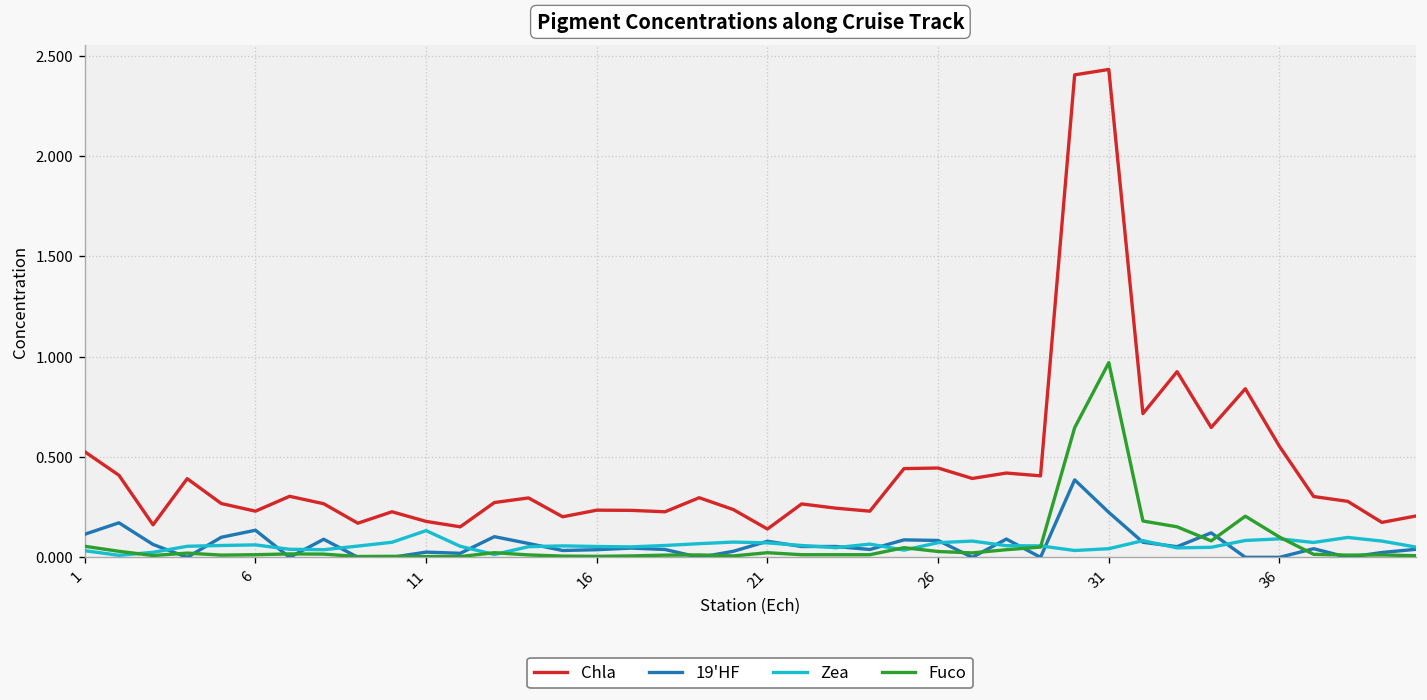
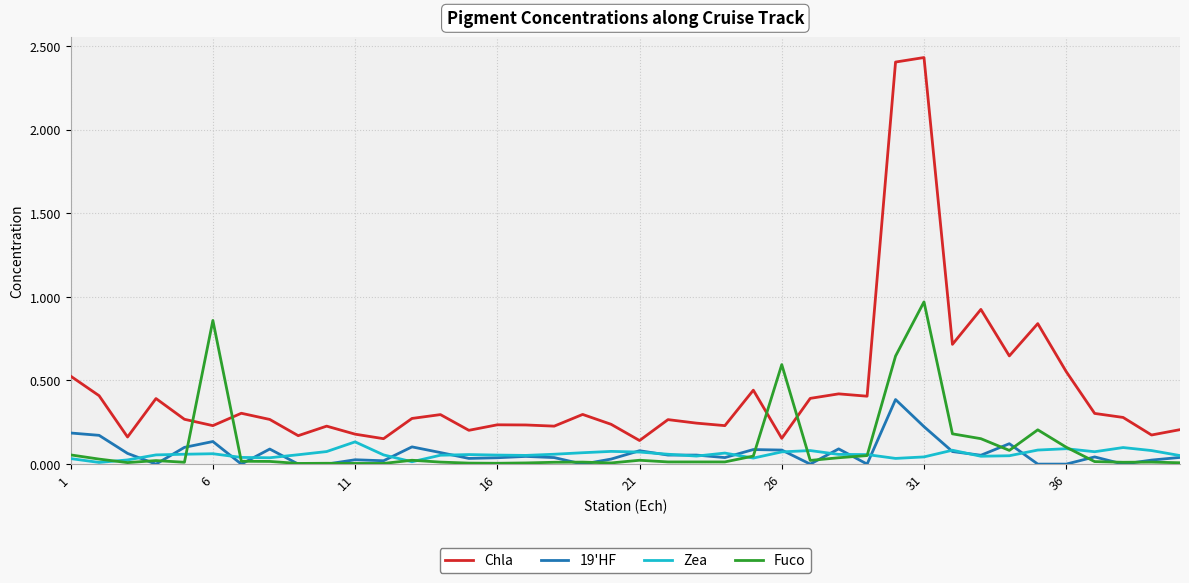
  {
    "Chla": {
      "1": 0.53,
      "6": 0.23,
      "11": 0.18,
      "16": 0.24,
      "21": 0.14,
-     "26": 0.45,
+     "26": 0.15,
      "31": 2.43,
      "36": 0.55
    },
    "19'HF": {
-     "1": 0.12,
+     "1": 0.19,
      "6": 0.14,
      "11": 0.03,
      "16": 0.04,
      "31": 0.22,
      "36": 0.00
    },
    "Zea": {
      "1": 0.03,
      "6": 0.06,
      "11": 0.13,
      "16": 0.05,
      "31": 0.04
    },
    "Fuco": {
      "1": 0.06,
-     "6": 0.01,
+     "6": 0.86,
      "11": 0.00,
      "16": 0.01,
      "21": 0.02,
-     "26": 0.03,
+     "26": 0.60,
      "31": 0.97
    }
  }
